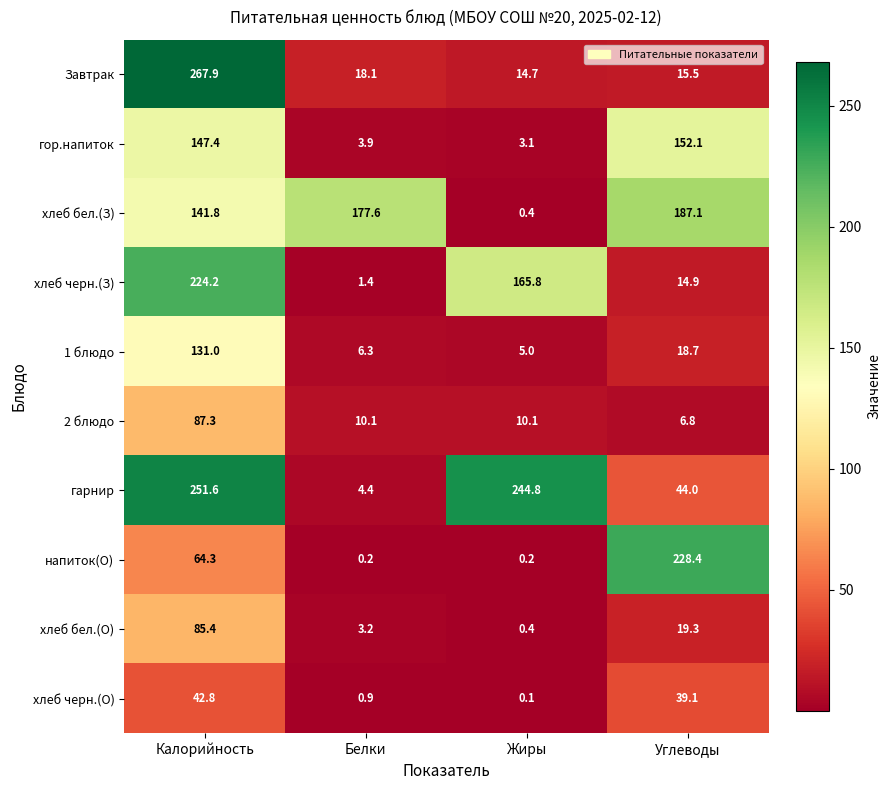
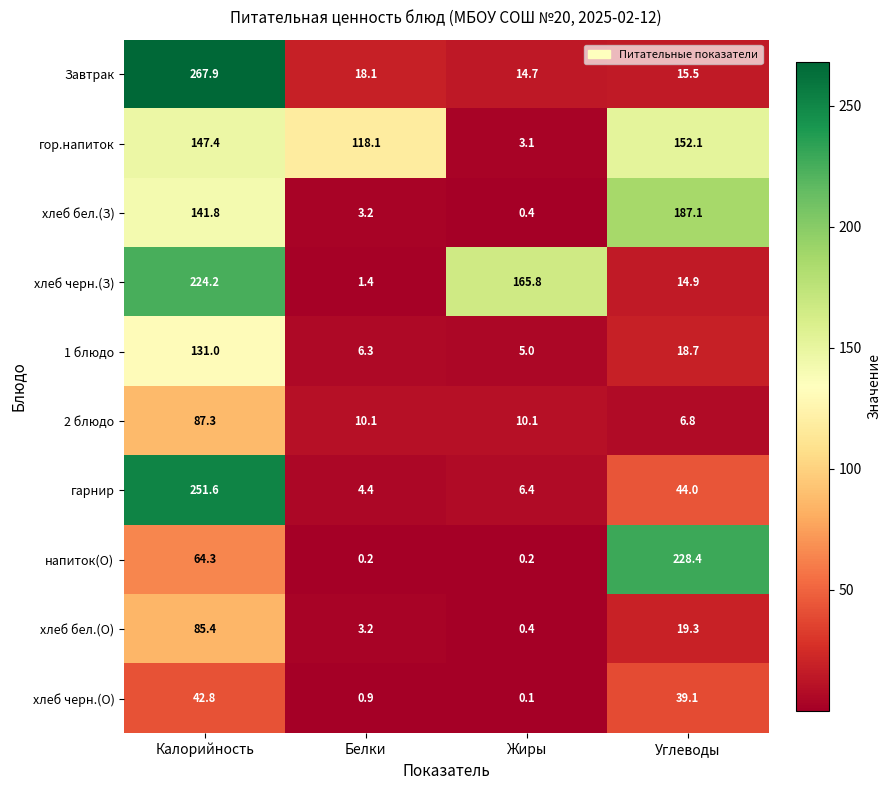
  {
    "Завтрак": {
      "Калорийность": 267.9,
      "Белки": 18.1,
      "Жиры": 14.7,
      "Углеводы": 15.5
    },
    "гор.напиток": {
      "Калорийность": 147.4,
-     "Белки": 3.9,
+     "Белки": 118.1,
      "Жиры": 3.1,
      "Углеводы": 152.1
    },
    "хлеб бел.(З)": {
      "Калорийность": 141.8,
-     "Белки": 177.6,
+     "Белки": 3.2,
      "Жиры": 0.4,
      "Углеводы": 187.1
    },
    "хлеб черн.(З)": {
      "Калорийность": 224.2,
      "Белки": 1.4,
      "Жиры": 165.8,
      "Углеводы": 14.9
    },
    "1 блюдо": {
      "Калорийность": 131.0,
      "Белки": 6.3,
      "Жиры": 5.0,
      "Углеводы": 18.7
    },
    "2 блюдо": {
      "Калорийность": 87.3,
      "Белки": 10.1,
      "Жиры": 10.1,
      "Углеводы": 6.8
    },
    "гарнир": {
      "Калорийность": 251.6,
      "Белки": 4.4,
-     "Жиры": 244.8,
+     "Жиры": 6.4,
      "Углеводы": 44.0
    },
    "напиток(О)": {
      "Калорийность": 64.3,
      "Белки": 0.2,
      "Жиры": 0.2,
      "Углеводы": 228.4
    },
    "хлеб бел.(О)": {
      "Калорийность": 85.4,
      "Белки": 3.2,
      "Жиры": 0.4,
      "Углеводы": 19.3
    },
    "хлеб черн.(О)": {
      "Калорийность": 42.8,
      "Белки": 0.9,
      "Жиры": 0.1,
      "Углеводы": 39.1
    }
  }
